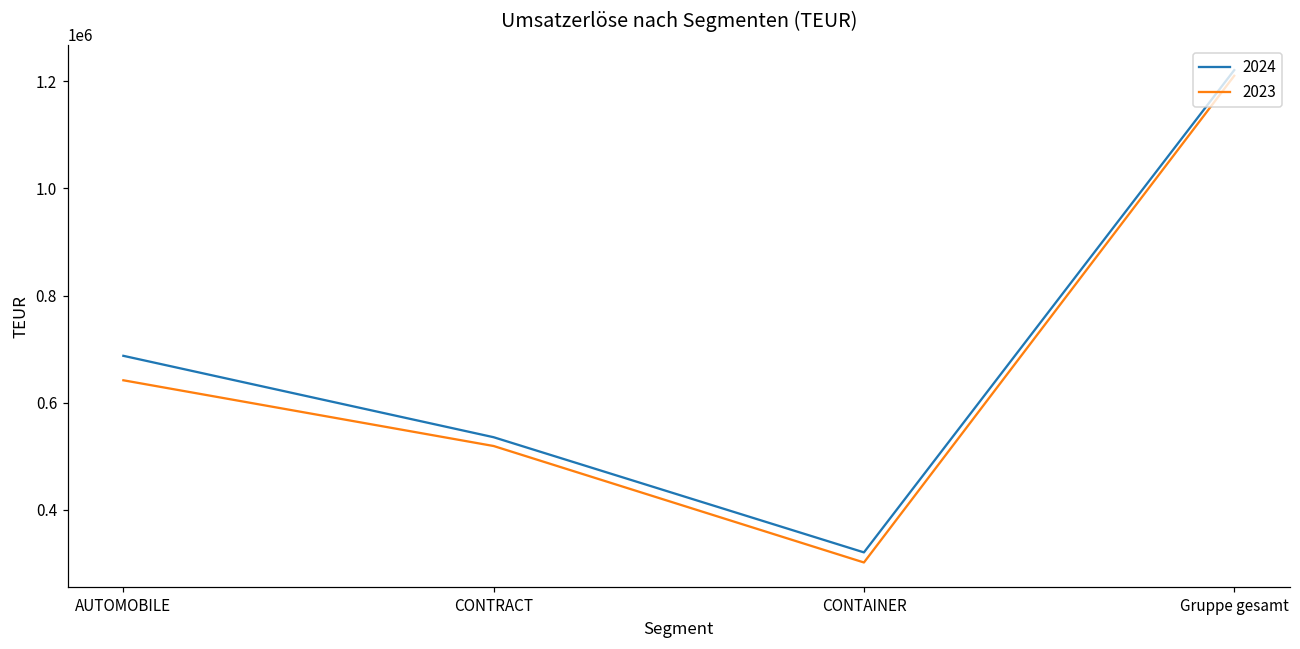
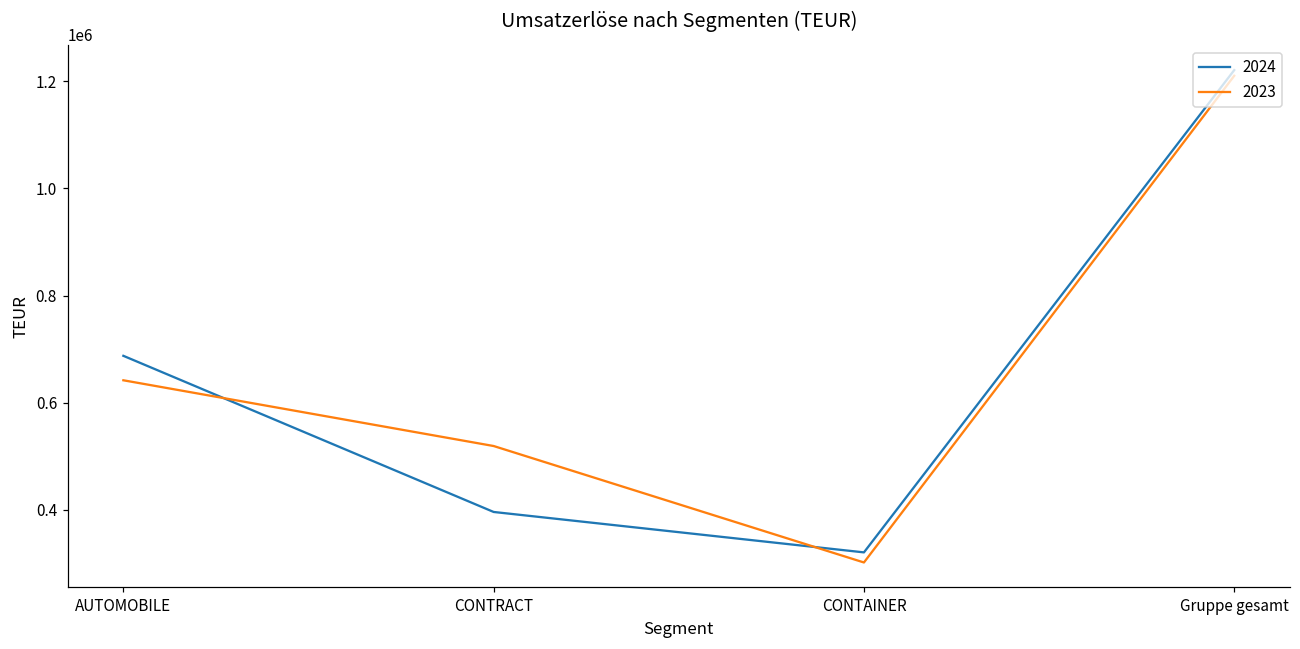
  {
    "2024": {
      "AUTOMOBILE": 690000,
-     "CONTRACT": 540000,
+     "CONTRACT": 400000,
      "CONTAINER": 320000
    },
    "2023": {
      "AUTOMOBILE": 640000,
      "CONTRACT": 520000,
      "CONTAINER": 300000
    }
  }
